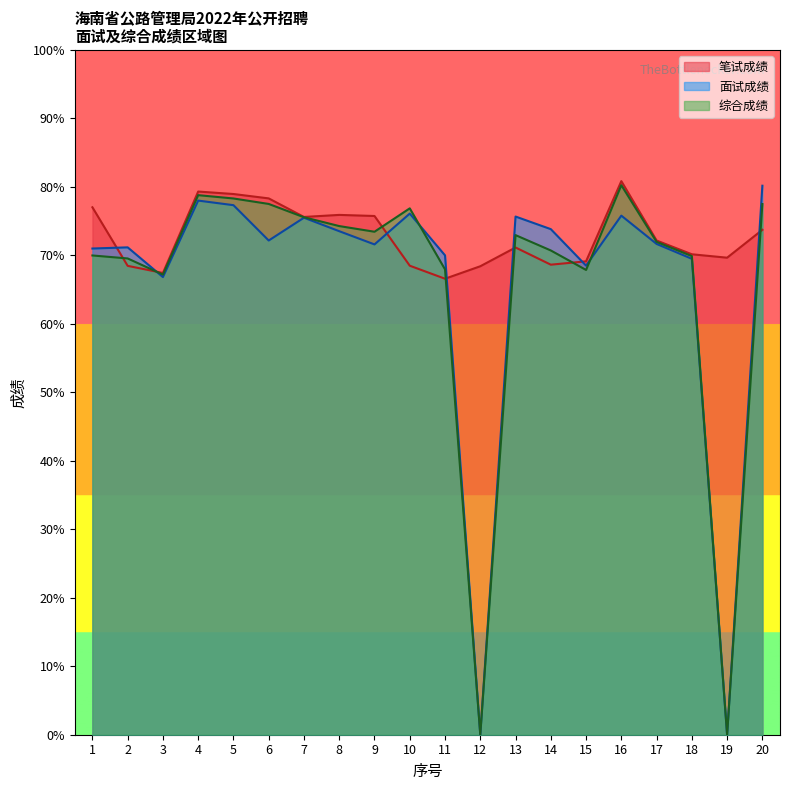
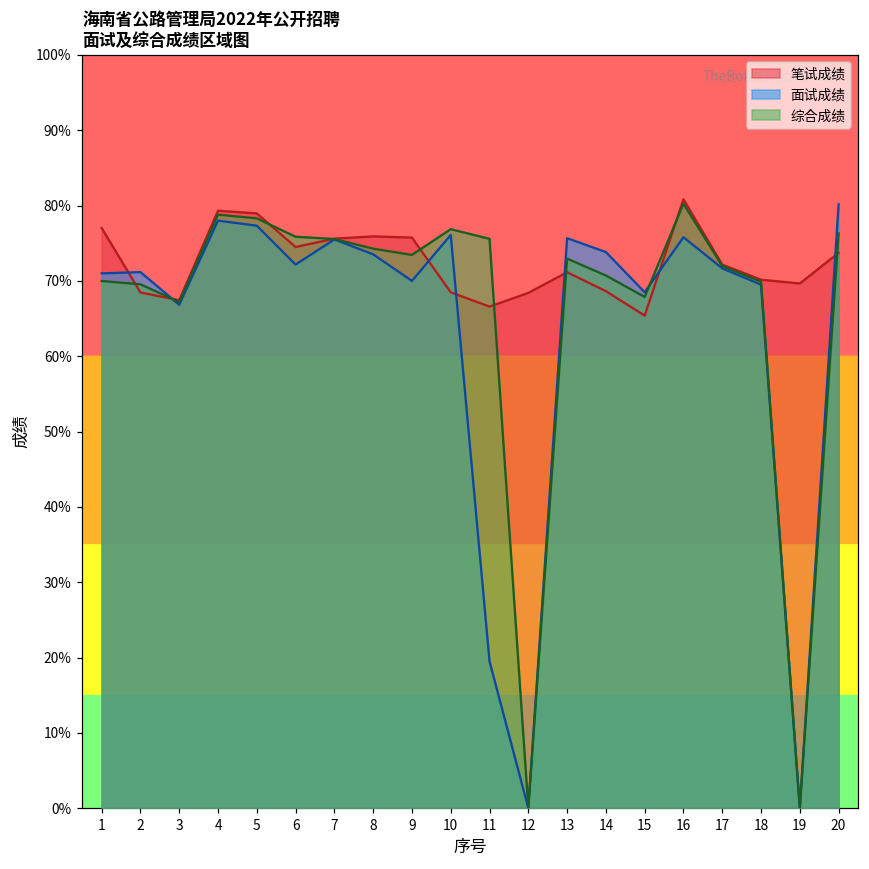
  {
    "笔试成绩": {
      "1": "77%",
      "2": "68%",
      "4": "79%",
      "5": "79%",
-     "6": "78%",
+     "6": "75%",
      "8": "76%",
      "9": "76%",
      "10": "68%",
      "11": "67%",
      "12": "68%",
      "13": "71%",
      "14": "69%",
-     "15": "69%",
+     "15": "65%",
      "16": "81%",
      "19": "70%",
      "20": "74%"
    },
    "面试成绩": {
      "1": "71%",
      "2": "71%",
      "4": "78%",
      "5": "77%",
      "6": "72%",
      "8": "74%",
-     "9": "72%",
+     "9": "70%",
      "10": "76%",
-     "11": "70%",
+     "11": "20%",
      "13": "76%",
      "14": "74%",
      "15": "69%",
      "16": "76%",
      "18": "70%",
      "20": "80%"
    },
    "综合成绩": {
      "1": "70%",
      "2": "70%",
      "4": "79%",
      "5": "78%",
-     "6": "78%",
+     "6": "76%",
      "8": "74%",
      "9": "73%",
      "10": "77%",
-     "11": "68%",
+     "11": "76%",
      "13": "73%",
      "14": "71%",
      "15": "68%",
      "16": "80%",
-     "20": "77%"
+     "20": "76%"
    }
  }
